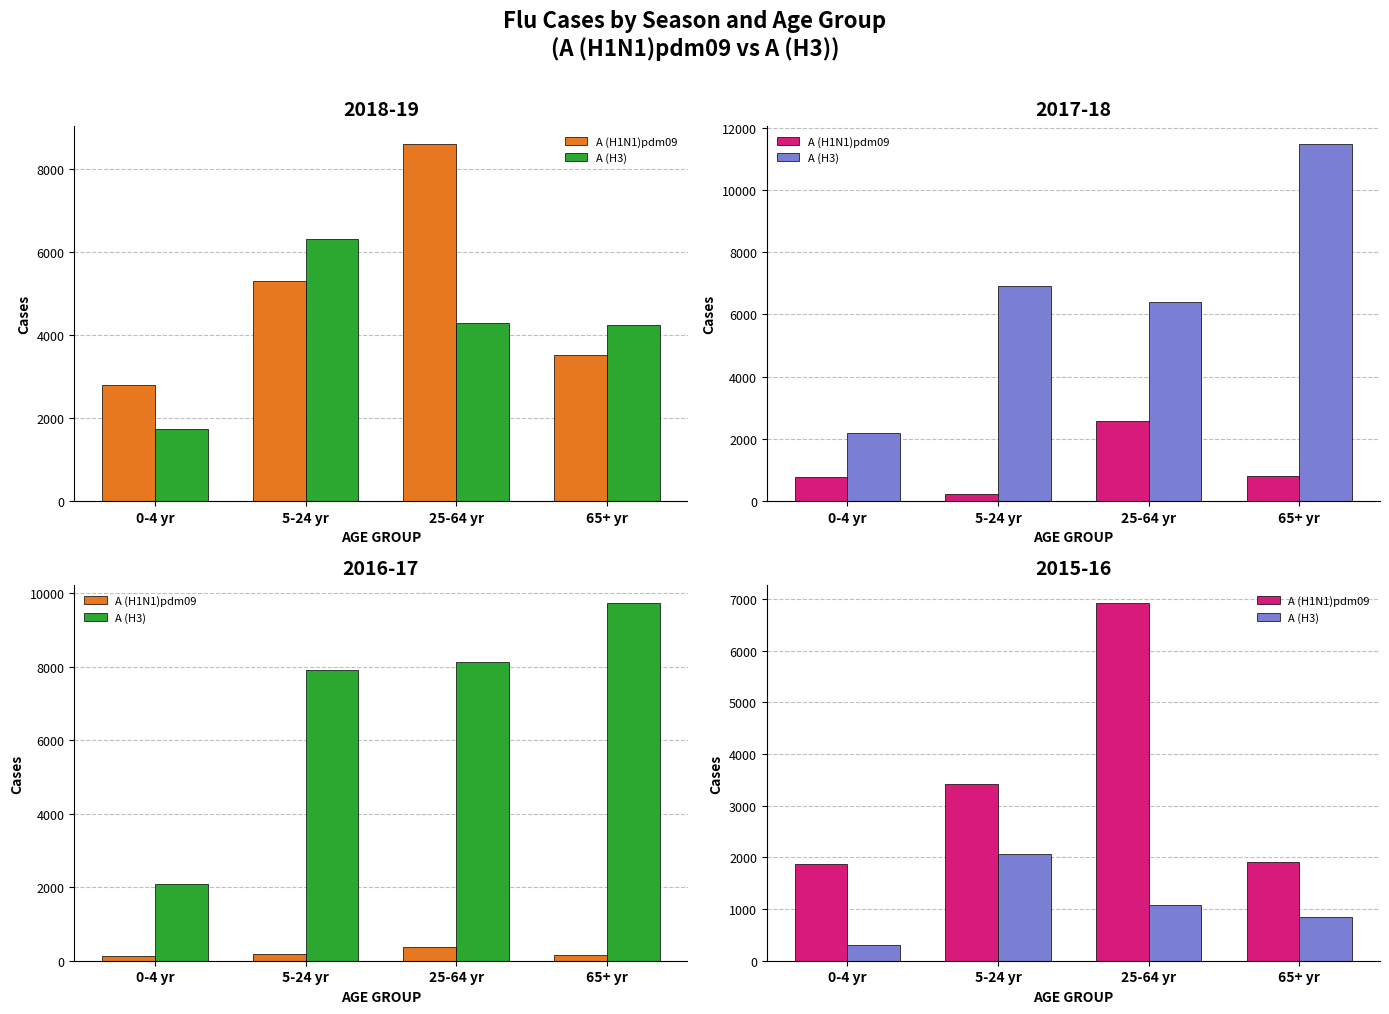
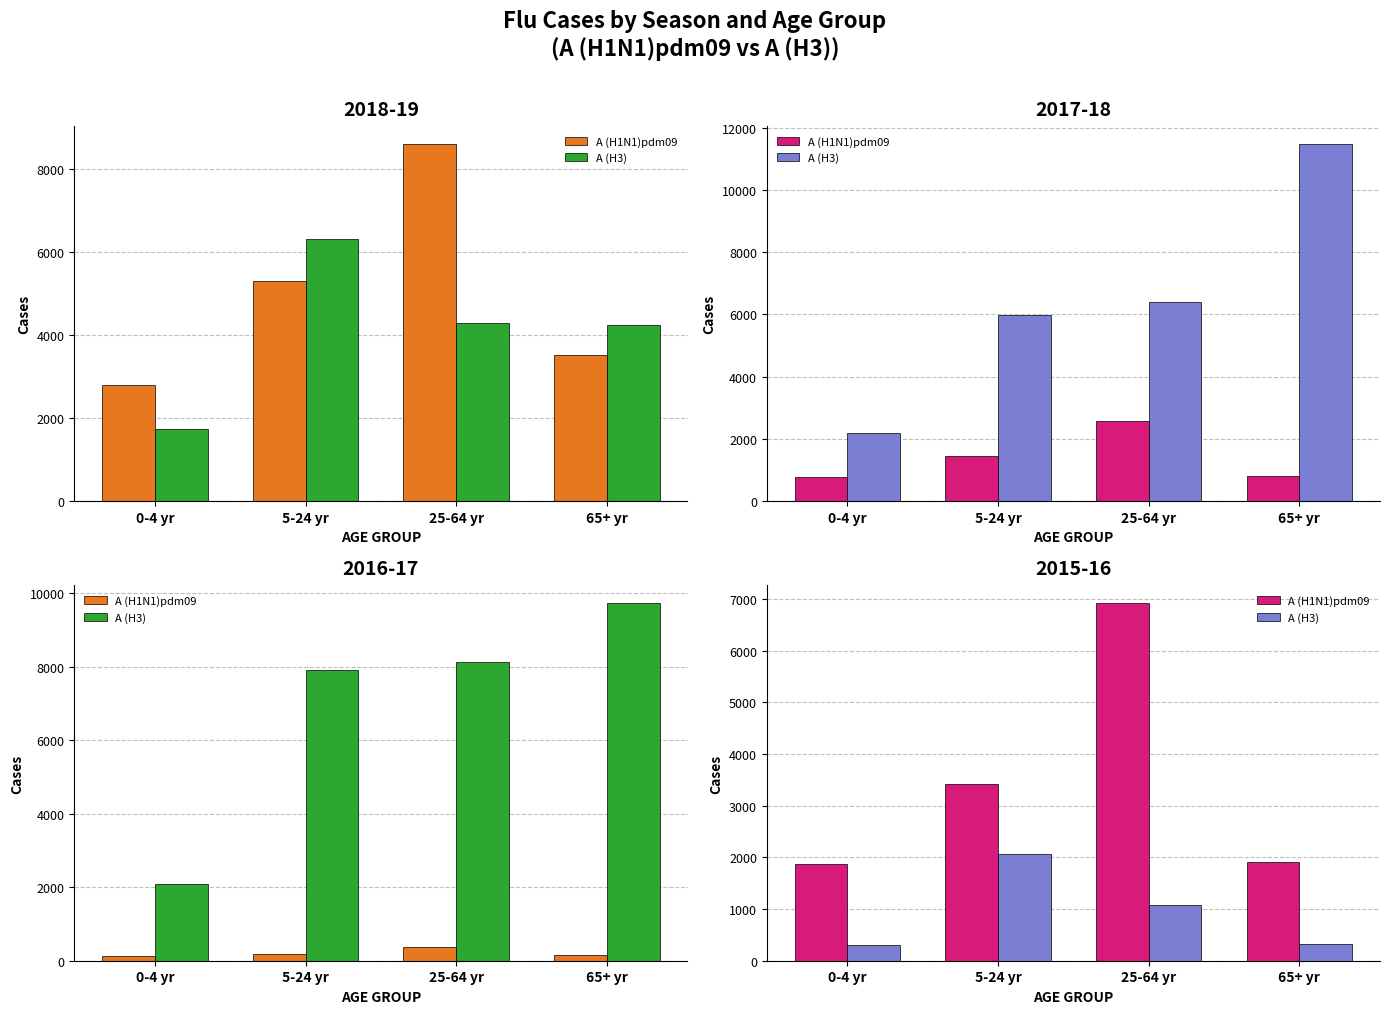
  {
    "2017-18": {
      "A (H1N1)pdm09": {
        "0-4 yr": 800,
-       "5-24 yr": 200,
+       "5-24 yr": 1400,
        "25-64 yr": 2600,
        "65+ yr": 800
      },
      "A (H3)": {
        "0-4 yr": 2200,
-       "5-24 yr": 6900,
+       "5-24 yr": 6000,
        "25-64 yr": 6400,
        "65+ yr": 11500
      }
    },
    "2015-16": {
      "A (H1N1)pdm09": {
        "0-4 yr": 1900,
        "5-24 yr": 3400,
        "25-64 yr": 6900,
        "65+ yr": 1900
      },
      "A (H3)": {
        "0-4 yr": 300,
        "5-24 yr": 2100,
        "25-64 yr": 1100,
-       "65+ yr": 900
+       "65+ yr": 300
      }
    }
  }
